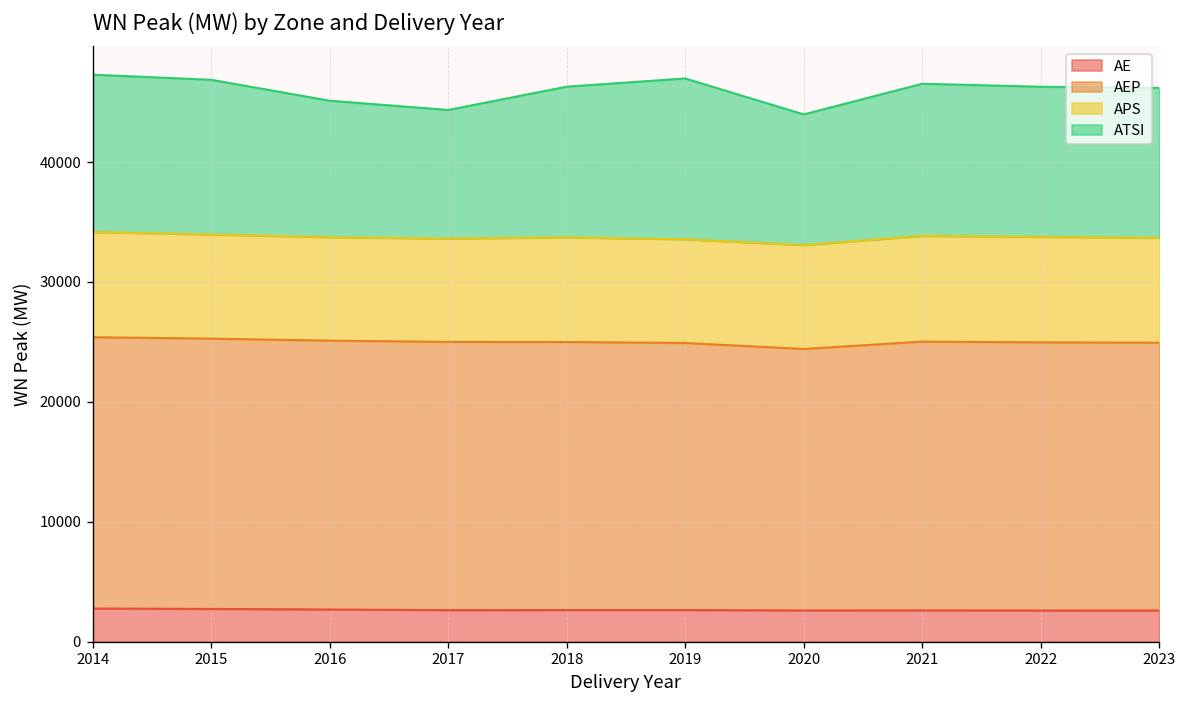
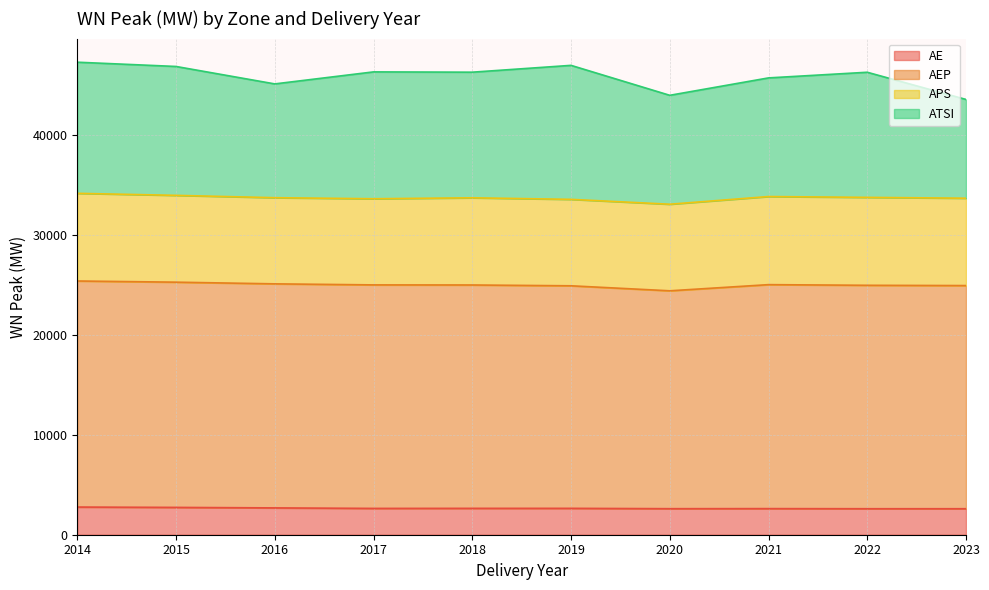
  {
    "ATSI": {
      "2014": 13000,
      "2015": 13000,
      "2016": 11000,
-     "2017": 11000,
+     "2017": 13000,
      "2018": 13000,
      "2019": 13000,
      "2020": 11000,
-     "2021": 13000,
+     "2021": 12000,
      "2022": 13000,
-     "2023": 13000
+     "2023": 10000
    }
  }
